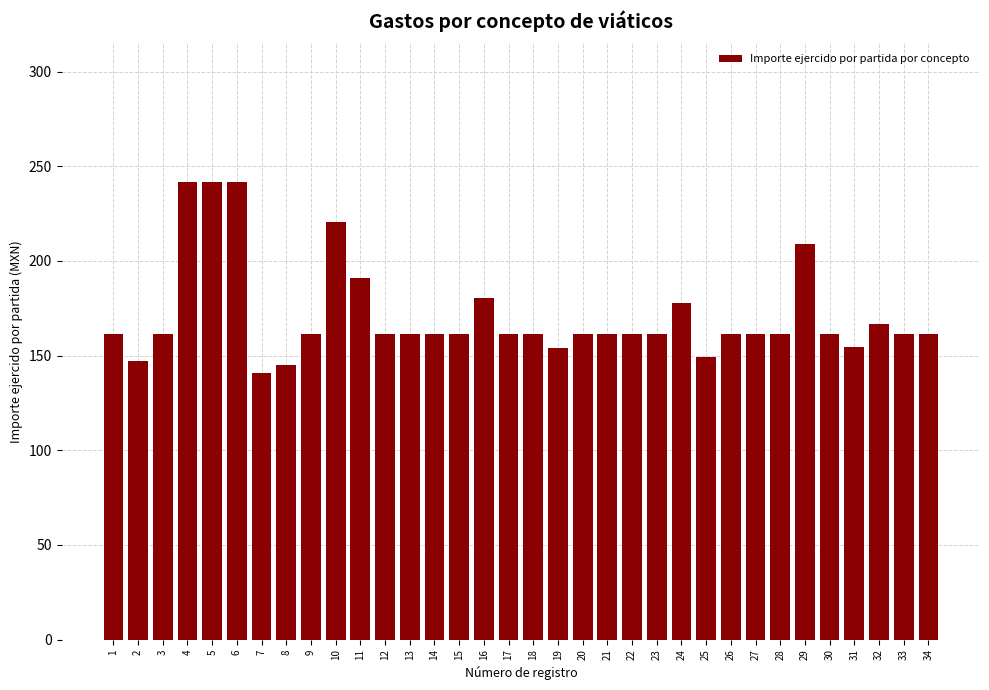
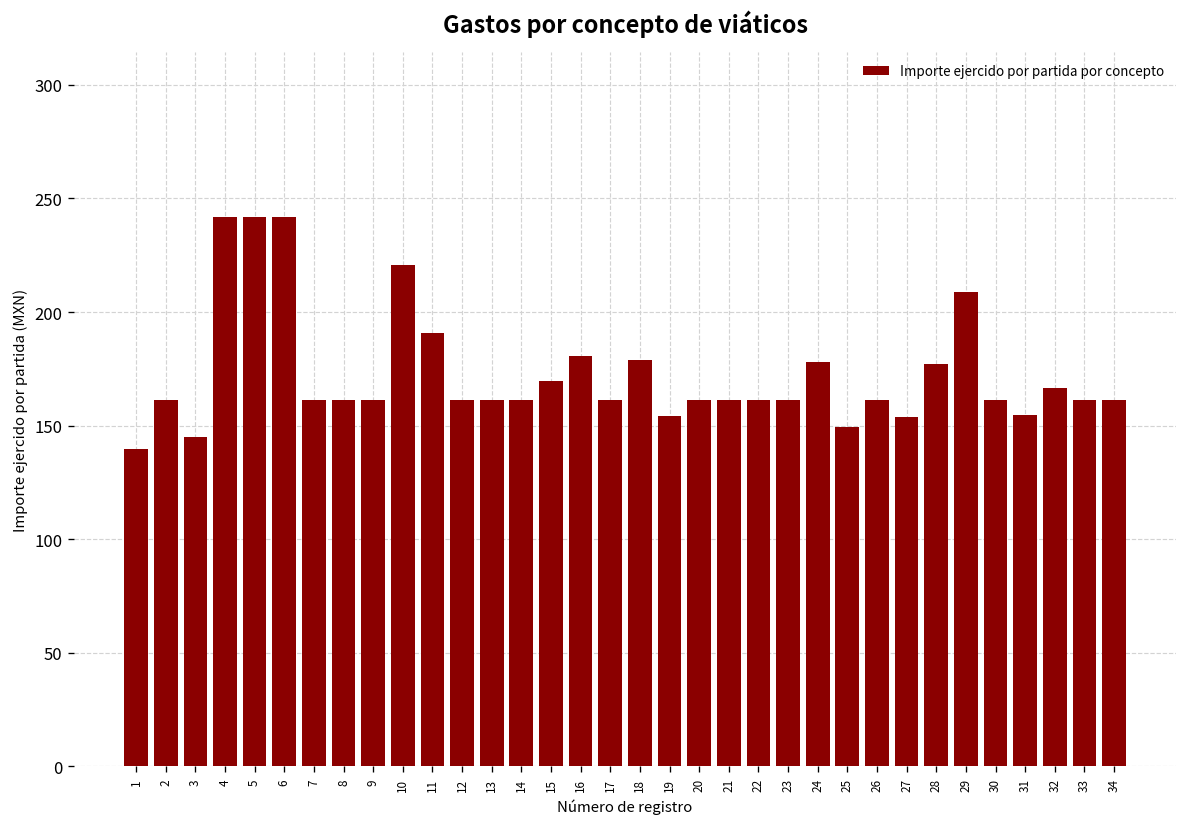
  {
-   "1": 161,
-   "2": 147,
-   "3": 161,
+   "1": 140,
+   "2": 161,
+   "3": 145,
    "4": 242,
    "5": 242,
    "6": 242,
-   "7": 141,
-   "8": 145,
+   "7": 161,
+   "8": 161,
    "9": 161,
    "10": 221,
    "11": 191,
    "12": 161,
    "13": 161,
    "14": 161,
-   "15": 161,
+   "15": 170,
    "16": 181,
    "17": 161,
-   "18": 161,
+   "18": 179,
    "19": 154,
    "20": 161,
    "21": 161,
    "22": 161,
    "23": 161,
    "24": 178,
    "25": 149,
    "26": 161,
-   "27": 161,
-   "28": 161,
+   "27": 154,
+   "28": 177,
    "29": 209,
    "30": 161,
    "31": 155,
    "32": 167,
    "33": 161,
    "34": 161
  }
